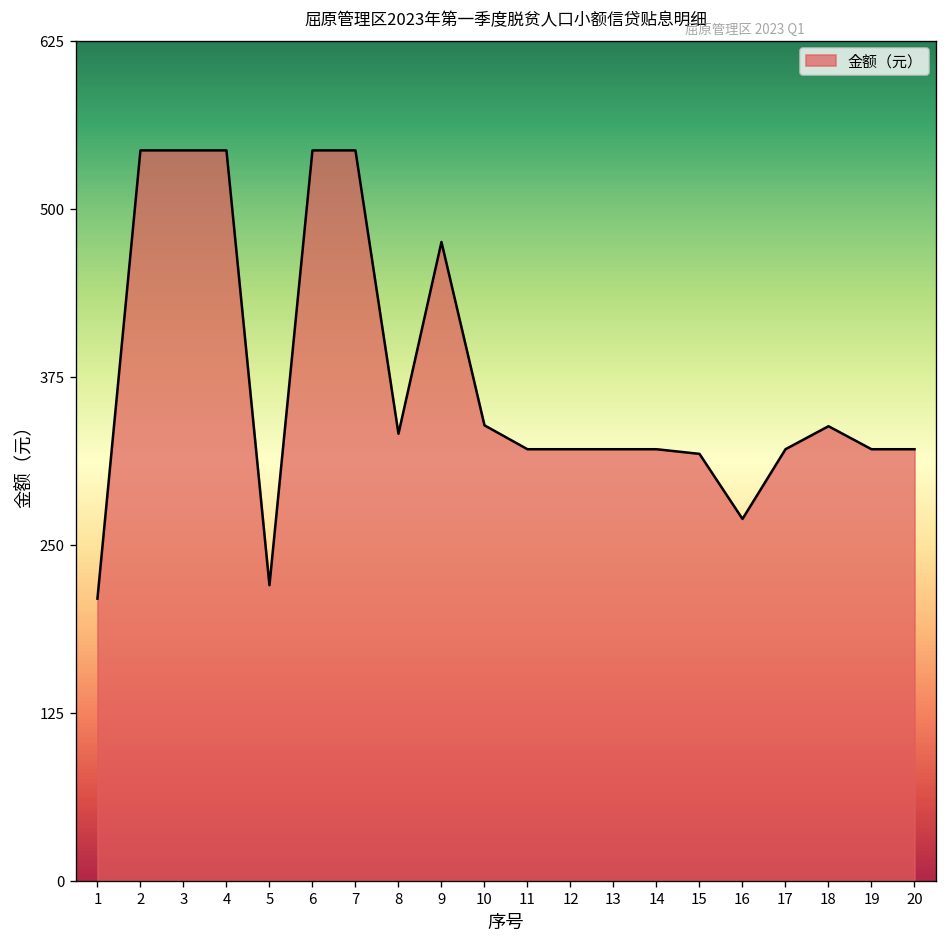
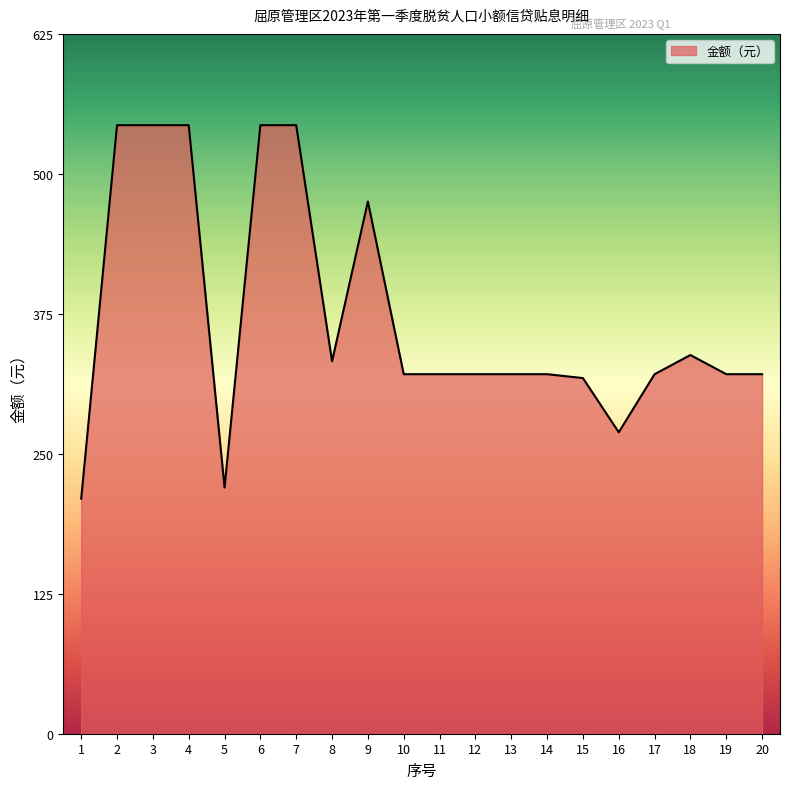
  {
    "1": 210,
    "2": 544,
    "3": 544,
    "4": 544,
    "5": 220,
    "6": 544,
    "7": 544,
    "8": 333,
    "9": 476,
-   "10": 339,
+   "10": 321,
    "11": 321,
    "12": 321,
    "13": 321,
    "14": 321,
    "15": 318,
    "16": 269,
    "17": 321,
    "18": 338,
    "19": 321,
    "20": 321
  }
